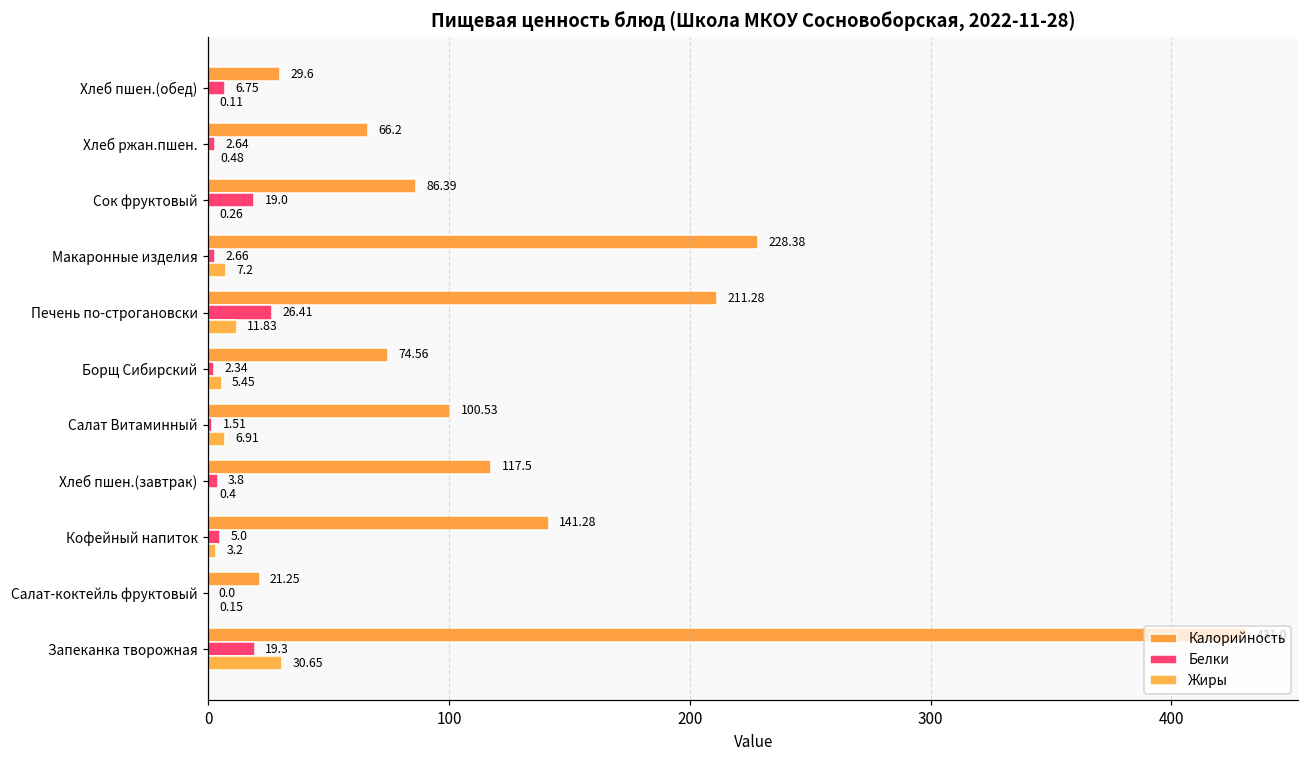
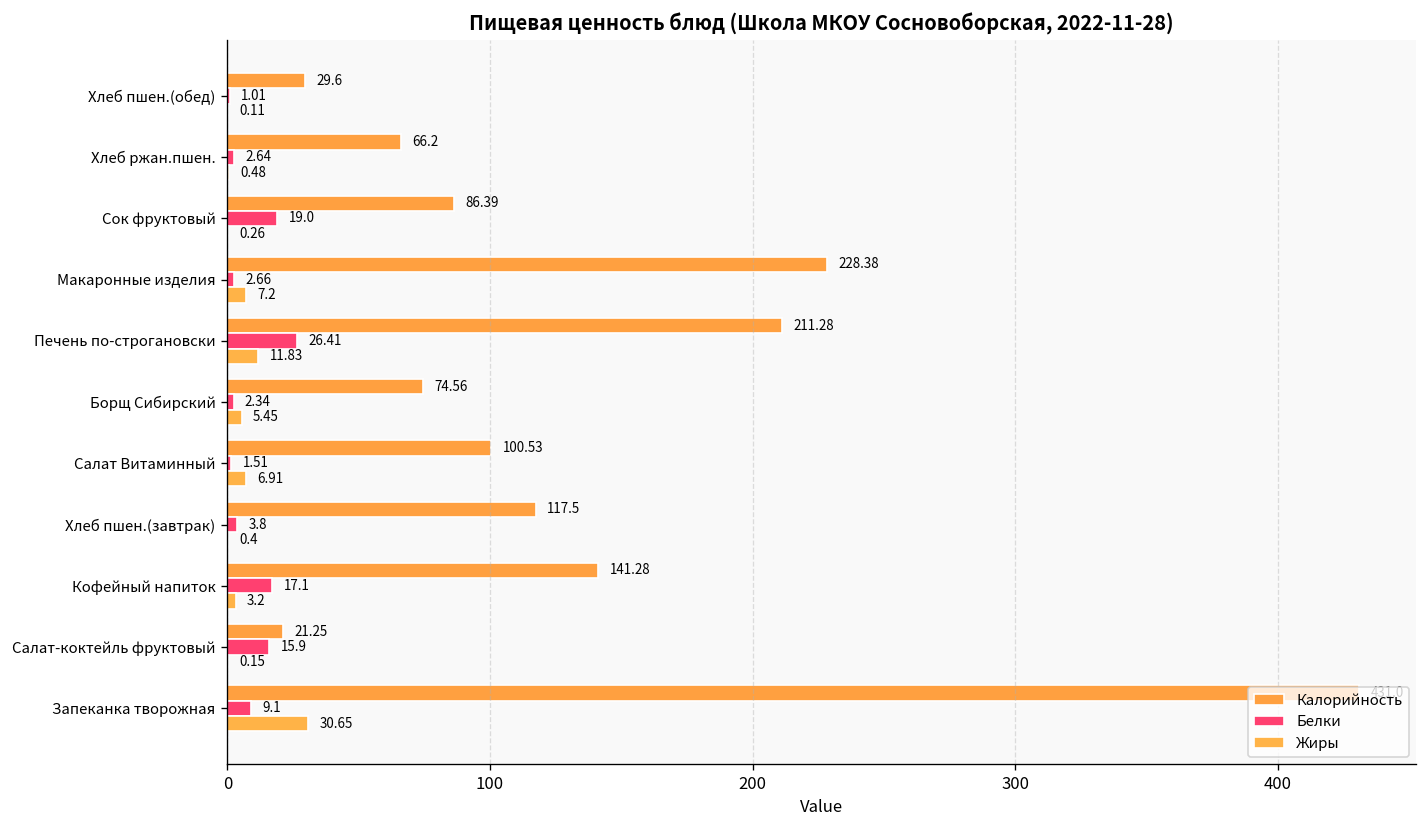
  {
    "Белки": {
-     "Хлеб пшен.(обед)": 6.75,
+     "Хлеб пшен.(обед)": 1.01,
      "Хлеб ржан.пшен.": 2.64,
      "Сок фруктовый": 19.0,
      "Макаронные изделия": 2.66,
      "Печень по-строгановски": 26.41,
      "Борщ Сибирский": 2.34,
      "Салат Витаминный": 1.51,
      "Хлеб пшен.(завтрак)": 3.8,
-     "Кофейный напиток": 5.0,
-     "Салат-коктейль фруктовый": 0.0,
-     "Запеканка творожная": 19.3
+     "Кофейный напиток": 17.1,
+     "Салат-коктейль фруктовый": 15.9,
+     "Запеканка творожная": 9.1
    }
  }
